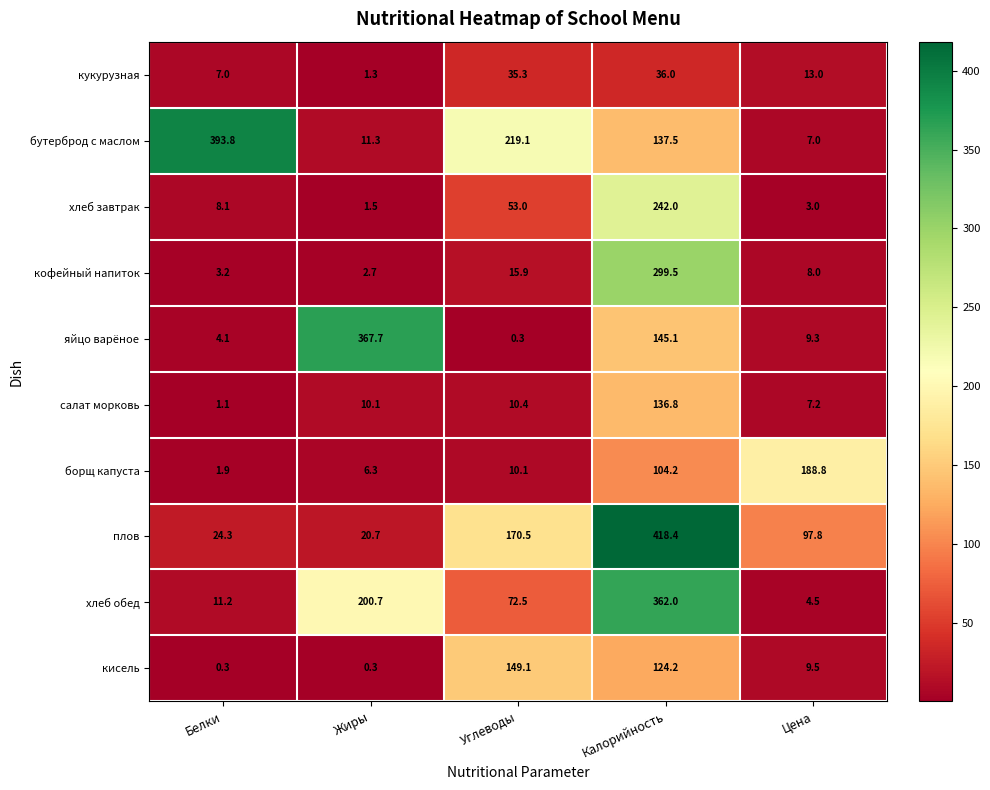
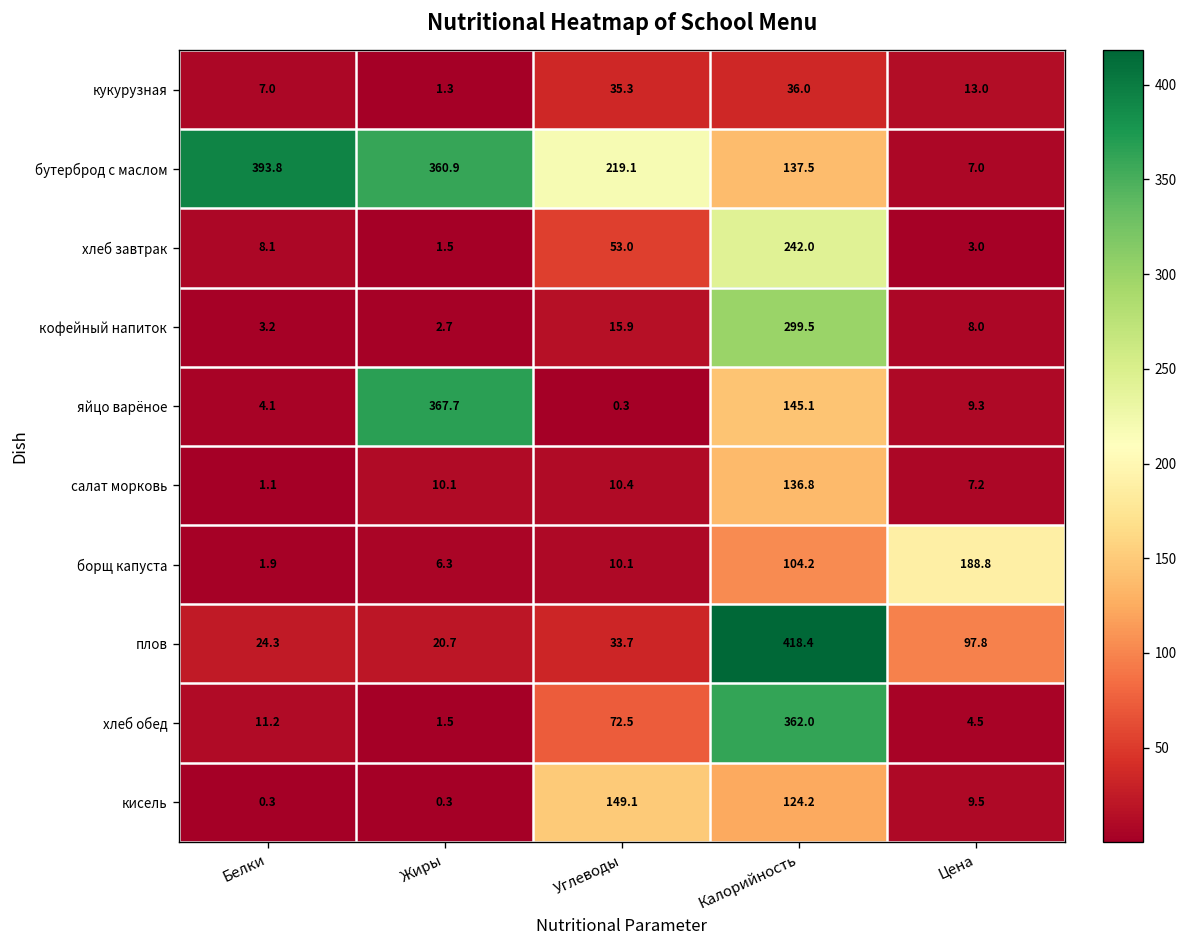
  {
    "кукурузная": {
      "Белки": 7.0,
      "Жиры": 1.3,
      "Углеводы": 35.3,
      "Калорийность": 36.0,
      "Цена": 13.0
    },
    "бутерброд с маслом": {
      "Белки": 393.8,
-     "Жиры": 11.3,
+     "Жиры": 360.9,
      "Углеводы": 219.1,
      "Калорийность": 137.5,
      "Цена": 7.0
    },
    "хлеб завтрак": {
      "Белки": 8.1,
      "Жиры": 1.5,
      "Углеводы": 53.0,
      "Калорийность": 242.0,
      "Цена": 3.0
    },
    "кофейный напиток": {
      "Белки": 3.2,
      "Жиры": 2.7,
      "Углеводы": 15.9,
      "Калорийность": 299.5,
      "Цена": 8.0
    },
    "яйцо варёное": {
      "Белки": 4.1,
      "Жиры": 367.7,
      "Углеводы": 0.3,
      "Калорийность": 145.1,
      "Цена": 9.3
    },
    "салат морковь": {
      "Белки": 1.1,
      "Жиры": 10.1,
      "Углеводы": 10.4,
      "Калорийность": 136.8,
      "Цена": 7.2
    },
    "борщ капуста": {
      "Белки": 1.9,
      "Жиры": 6.3,
      "Углеводы": 10.1,
      "Калорийность": 104.2,
      "Цена": 188.8
    },
    "плов": {
      "Белки": 24.3,
      "Жиры": 20.7,
-     "Углеводы": 170.5,
+     "Углеводы": 33.7,
      "Калорийность": 418.4,
      "Цена": 97.8
    },
    "хлеб обед": {
      "Белки": 11.2,
-     "Жиры": 200.7,
+     "Жиры": 1.5,
      "Углеводы": 72.5,
      "Калорийность": 362.0,
      "Цена": 4.5
    },
    "кисель": {
      "Белки": 0.3,
      "Жиры": 0.3,
      "Углеводы": 149.1,
      "Калорийность": 124.2,
      "Цена": 9.5
    }
  }
